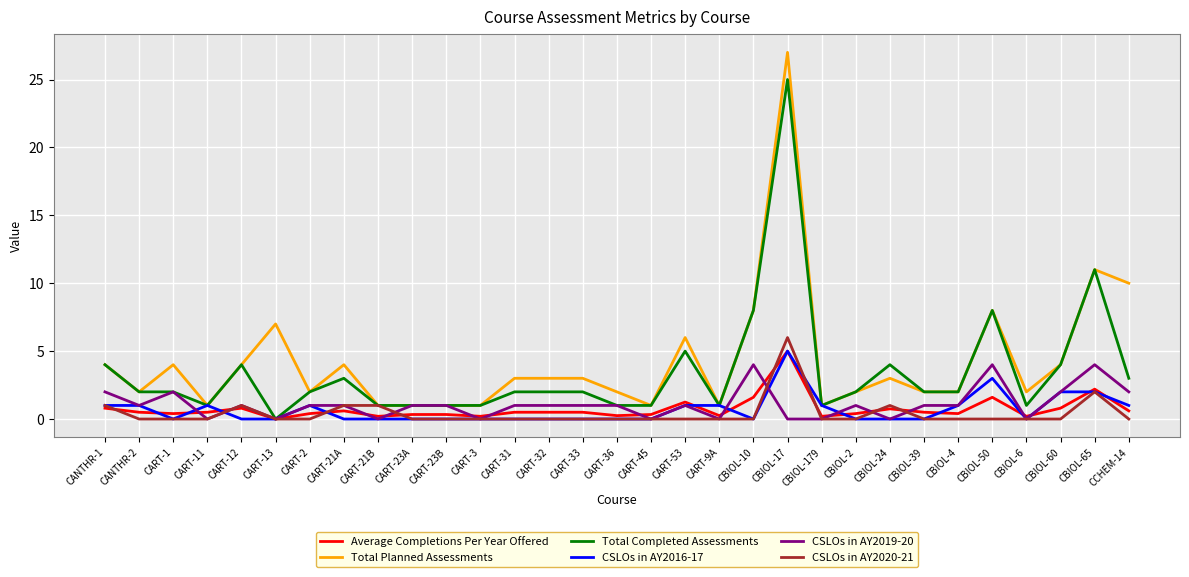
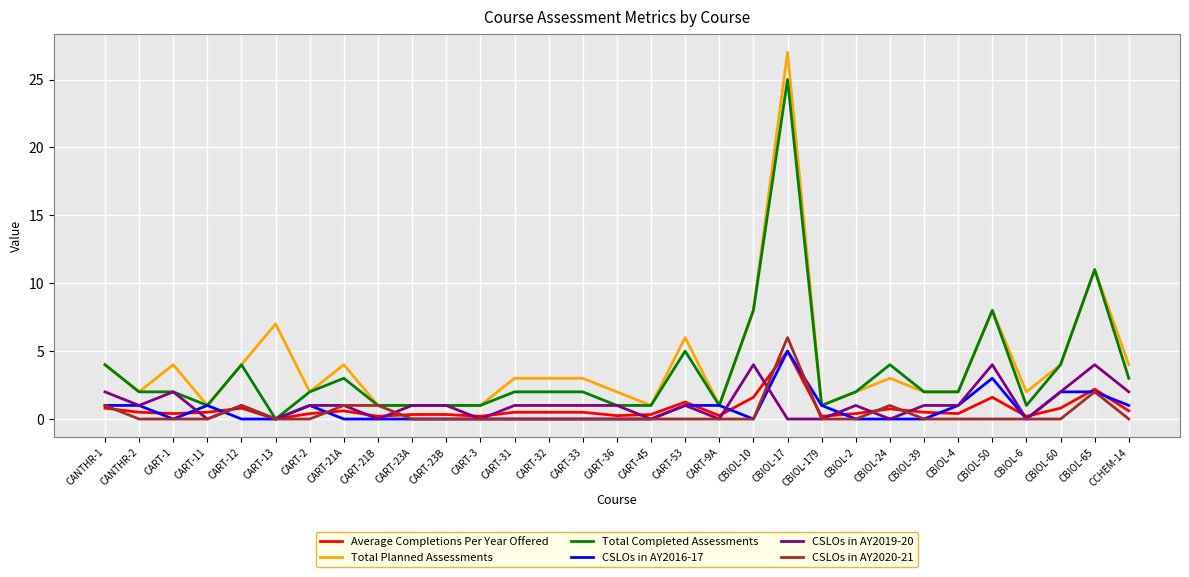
  {
    "Average Completions Per Year Offered": {
      "CANTHR-1": 0.8,
      "CANTHR-2": 0.5,
      "CART-1": 0.4,
      "CART-11": 0.5,
      "CART-12": 0.8,
      "CART-2": 0.4,
      "CART-21A": 0.6,
      "CART-21B": 0.2,
      "CART-23A": 0.3,
      "CART-23B": 0.3,
      "CART-3": 0.2,
      "CART-31": 0.5,
      "CART-32": 0.5,
      "CART-33": 0.5,
      "CART-36": 0.3,
      "CART-45": 0.3,
      "CART-53": 1.3,
      "CART-9A": 0.3,
      "CBIOL-10": 1.6,
      "CBIOL-179": 0.2,
      "CBIOL-2": 0.4,
      "CBIOL-24": 0.8,
      "CBIOL-39": 0.5,
      "CBIOL-4": 0.4,
      "CBIOL-50": 1.6,
      "CBIOL-6": 0.2,
      "CBIOL-60": 0.8,
      "CBIOL-65": 2.2,
      "CCHEM-14": 0.6
    },
    "Total Planned Assessments": {
      "CART-1": 4,
      "CART-13": 7,
      "CART-21A": 4,
      "CART-31": 3,
      "CART-32": 3,
      "CART-33": 3,
      "CART-36": 2,
      "CART-53": 6,
      "CBIOL-17": 27,
      "CBIOL-24": 3,
      "CBIOL-6": 2,
-     "CCHEM-14": 10
+     "CCHEM-14": 4
    },
    "Total Completed Assessments": {
      "CART-21A": 3,
      "CART-31": 2,
      "CART-32": 2,
      "CART-33": 2,
      "CART-53": 5,
      "CBIOL-17": 25,
      "CBIOL-24": 4,
      "CBIOL-6": 1,
      "CCHEM-14": 3
    },
    "CSLOs in AY2016-17": {
      "CART-12": 0,
      "CART-21A": 0,
      "CBIOL-50": 3,
      "CCHEM-14": 1
    },
    "CSLOs in AY2019-20": {
      "CANTHR-1": 2,
      "CART-31": 1,
      "CART-32": 1,
      "CART-33": 1,
      "CBIOL-10": 4,
      "CBIOL-17": 0,
      "CBIOL-2": 1,
      "CBIOL-39": 1,
      "CBIOL-50": 4,
      "CBIOL-65": 4,
      "CCHEM-14": 2
    },
    "CSLOs in AY2020-21": {
      "CANTHR-2": 0,
      "CART-2": 0,
      "CART-53": 0,
      "CBIOL-17": 6,
      "CBIOL-24": 1,
      "CBIOL-4": 0,
      "CBIOL-50": 0,
      "CBIOL-60": 0,
      "CCHEM-14": 0
    }
  }
